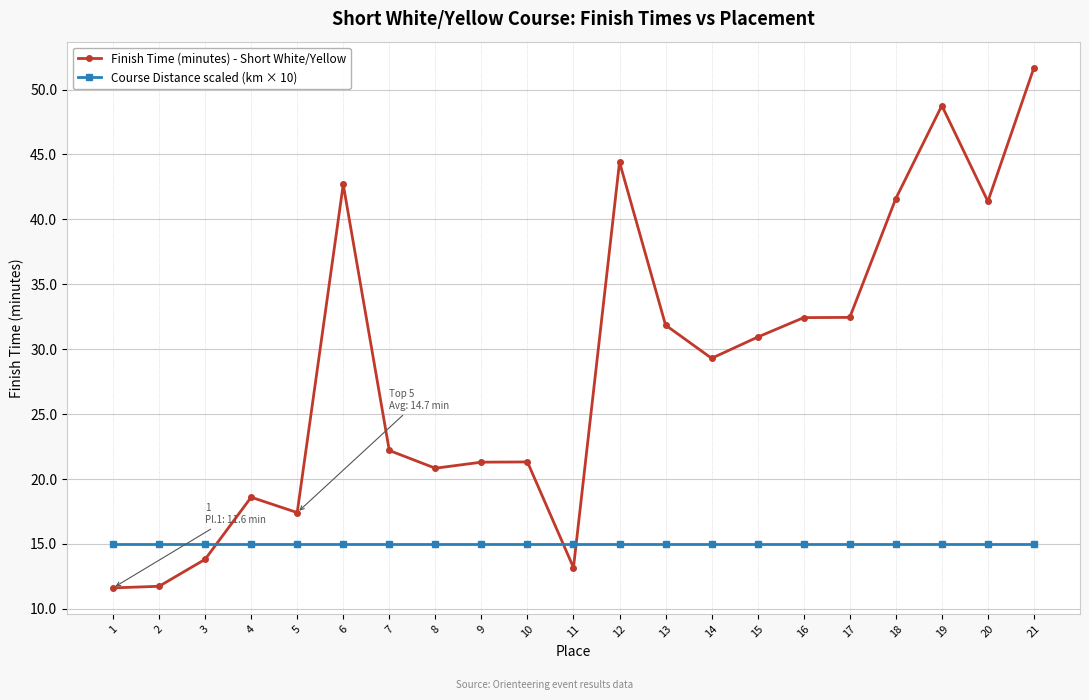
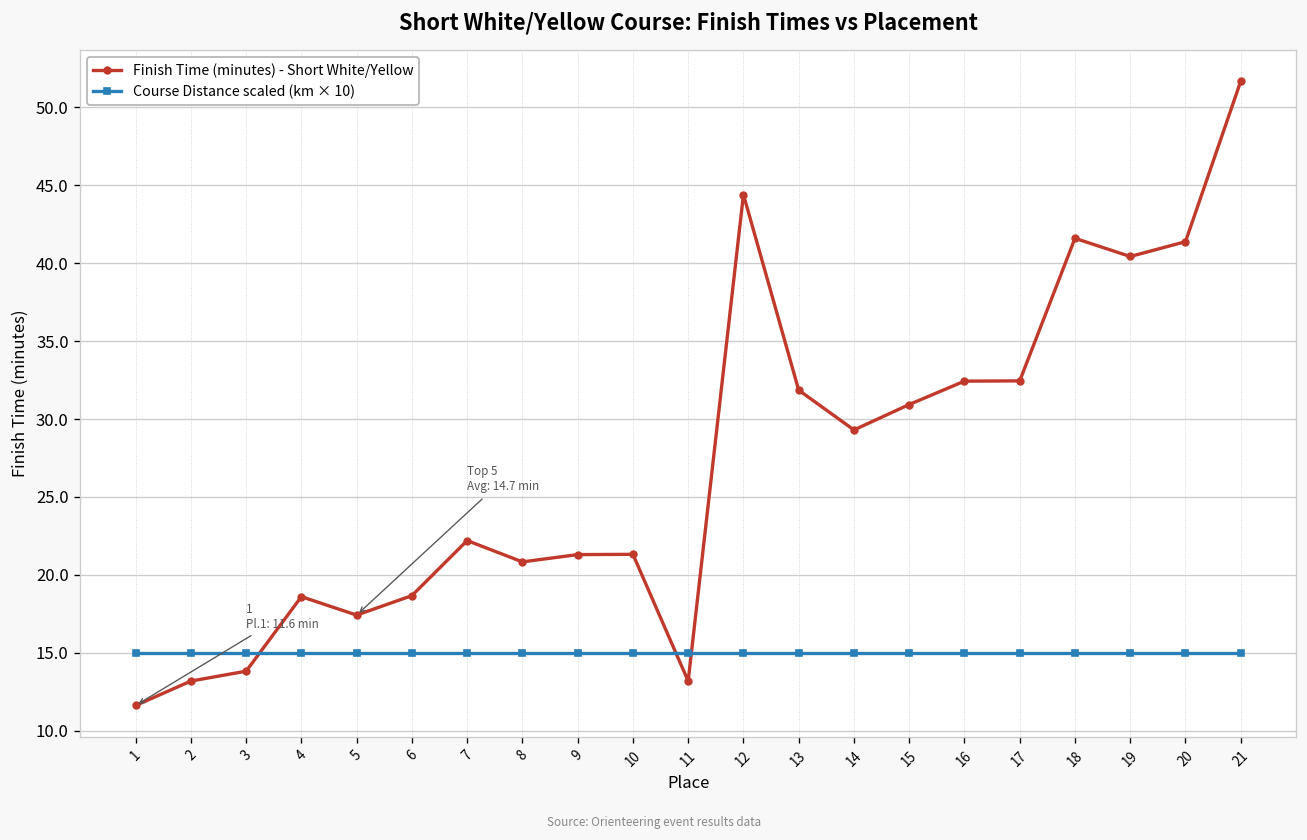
  {
    "Finish Time (minutes) - Short White/Yellow": {
      "1": 11.6,
-     "2": 11.7,
+     "2": 13.2,
      "4": 18.6,
      "5": 17.4,
-     "6": 42.7,
+     "6": 18.7,
      "9": 21.3,
      "10": 21.3,
      "11": 13.2,
      "12": 44.4,
      "13": 31.9,
      "14": 29.3,
      "15": 30.9,
      "16": 32.4,
      "17": 32.5,
      "18": 41.6,
-     "19": 48.8,
+     "19": 40.4,
      "20": 41.4,
      "21": 51.7
    },
    "Course Distance scaled (km × 10)": {
      "1": 15.0,
      "5": 15.0,
      "6": 15.0,
      "7": 15.0,
      "8": 15.0,
      "9": 15.0,
      "10": 15.0,
      "11": 15.0,
      "12": 15.0,
      "13": 15.0,
      "14": 15.0,
      "15": 15.0,
      "16": 15.0,
      "17": 15.0,
      "18": 15.0,
      "19": 15.0,
      "20": 15.0,
      "21": 15.0
    }
  }
